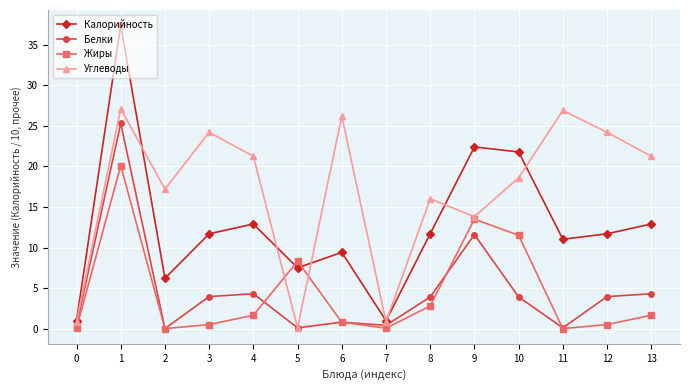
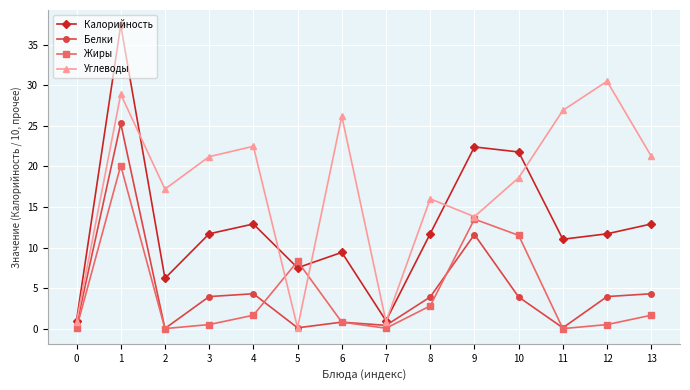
  {
    "Углеводы": {
-     "1": 27,
+     "1": 29,
      "2": 17,
-     "3": 24,
-     "4": 21,
+     "3": 21,
+     "4": 22,
      "6": 26,
      "8": 16,
      "10": 19,
      "11": 27,
-     "12": 24,
+     "12": 31,
      "13": 21
    }
  }
